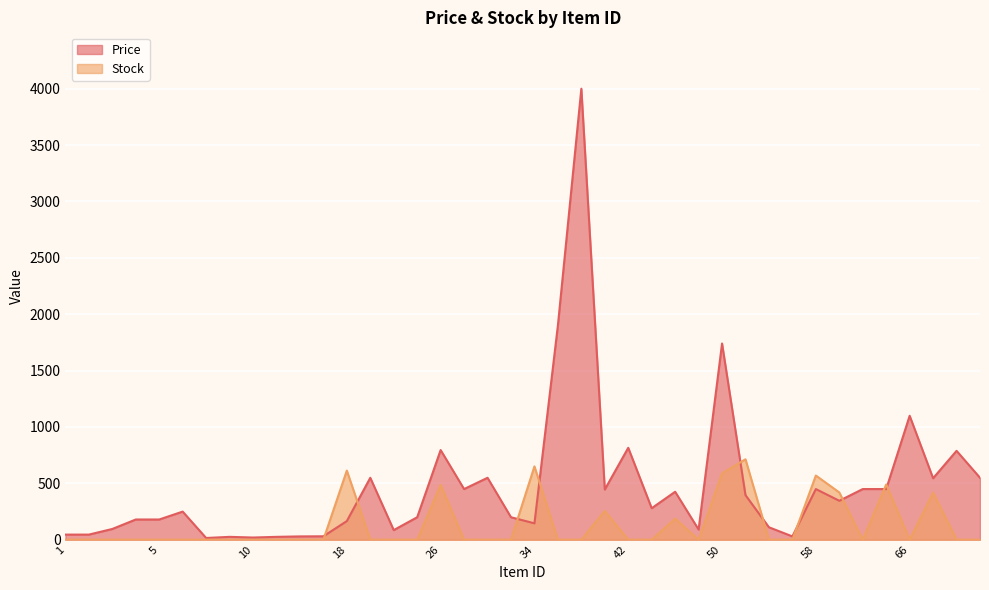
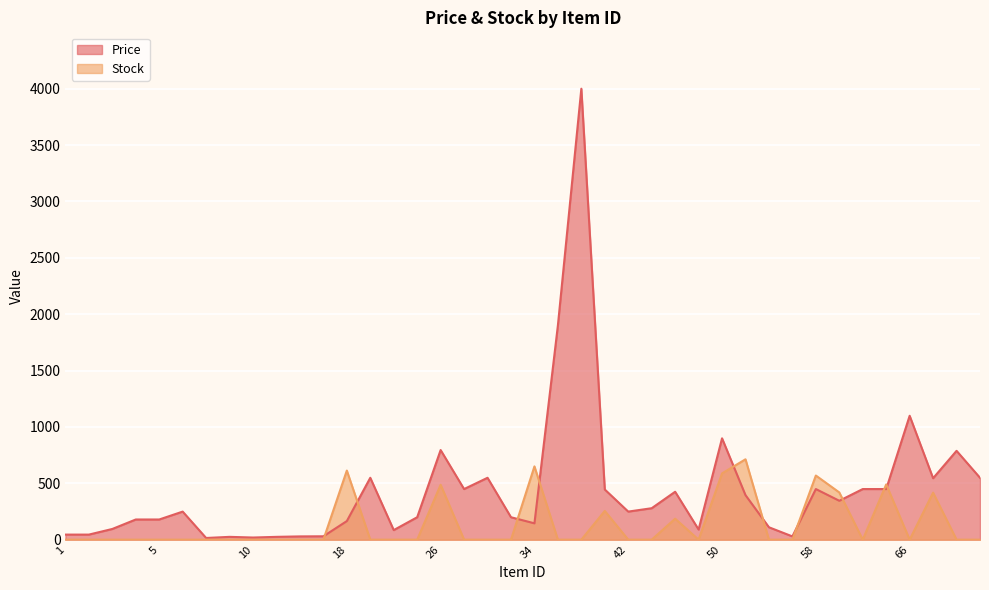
  {
    "Price": {
      "1": 50,
      "5": 180,
      "18": 170,
      "26": 800,
      "34": 150,
-     "42": 820,
-     "50": 1740,
+     "42": 250,
+     "50": 900,
      "58": 450,
      "66": 1100
    },
    "Stock": {
      "1": 0,
      "5": 0,
      "18": 610,
      "26": 490,
      "34": 650,
      "42": 0,
      "50": 590,
      "58": 570,
      "66": 0
    }
  }
